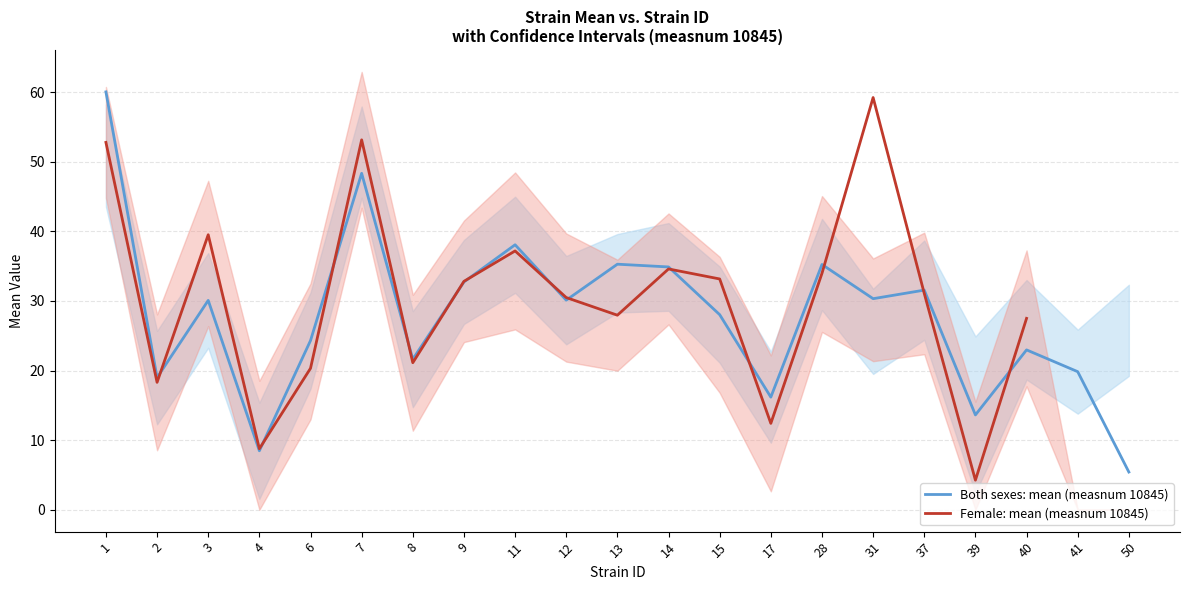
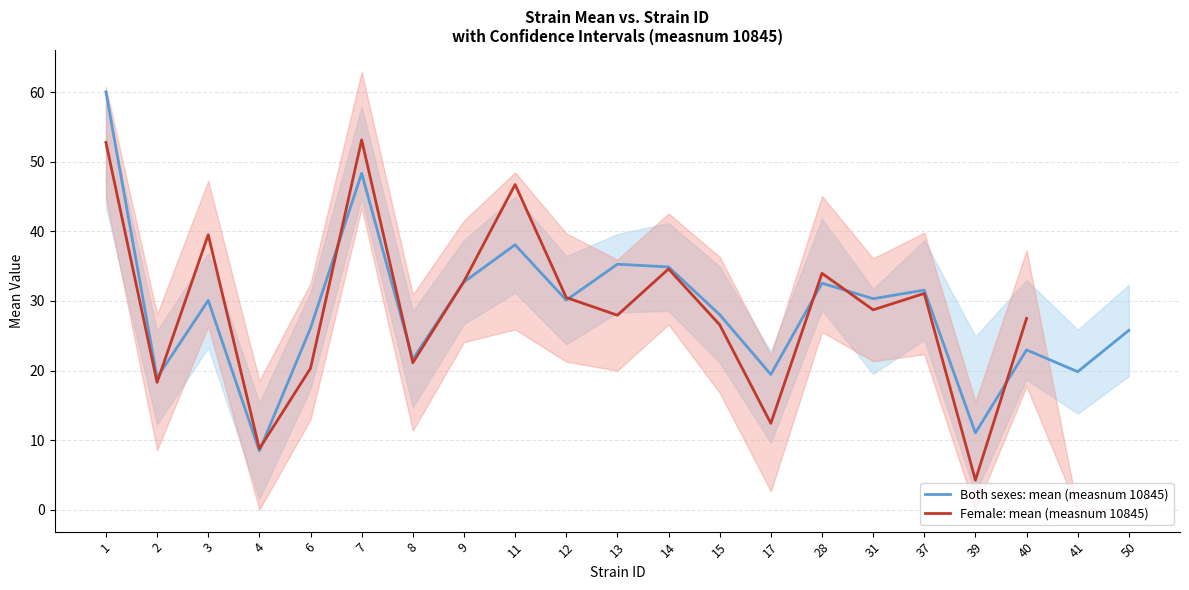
  {
    "Both sexes: mean (measnum 10845)": {
      "1": 60,
      "2": 19,
      "3": 30,
-     "6": 24,
+     "6": 26,
      "7": 48,
      "8": 22,
      "11": 38,
      "12": 30,
      "13": 35,
      "15": 28,
-     "17": 16,
-     "28": 35,
+     "17": 19,
+     "28": 33,
      "31": 30,
      "37": 32,
-     "39": 14,
+     "39": 11,
      "40": 23,
      "41": 20,
-     "50": 5
+     "50": 26
    },
    "Female: mean (measnum 10845)": {
      "1": 53,
      "2": 18,
      "3": 40,
      "6": 20,
      "7": 53,
      "8": 21,
-     "11": 37,
+     "11": 47,
      "12": 30,
      "13": 28,
-     "15": 33,
+     "15": 27,
      "17": 12,
      "28": 34,
-     "31": 59,
+     "31": 29,
      "37": 31,
      "39": 4,
      "40": 28
    }
  }
